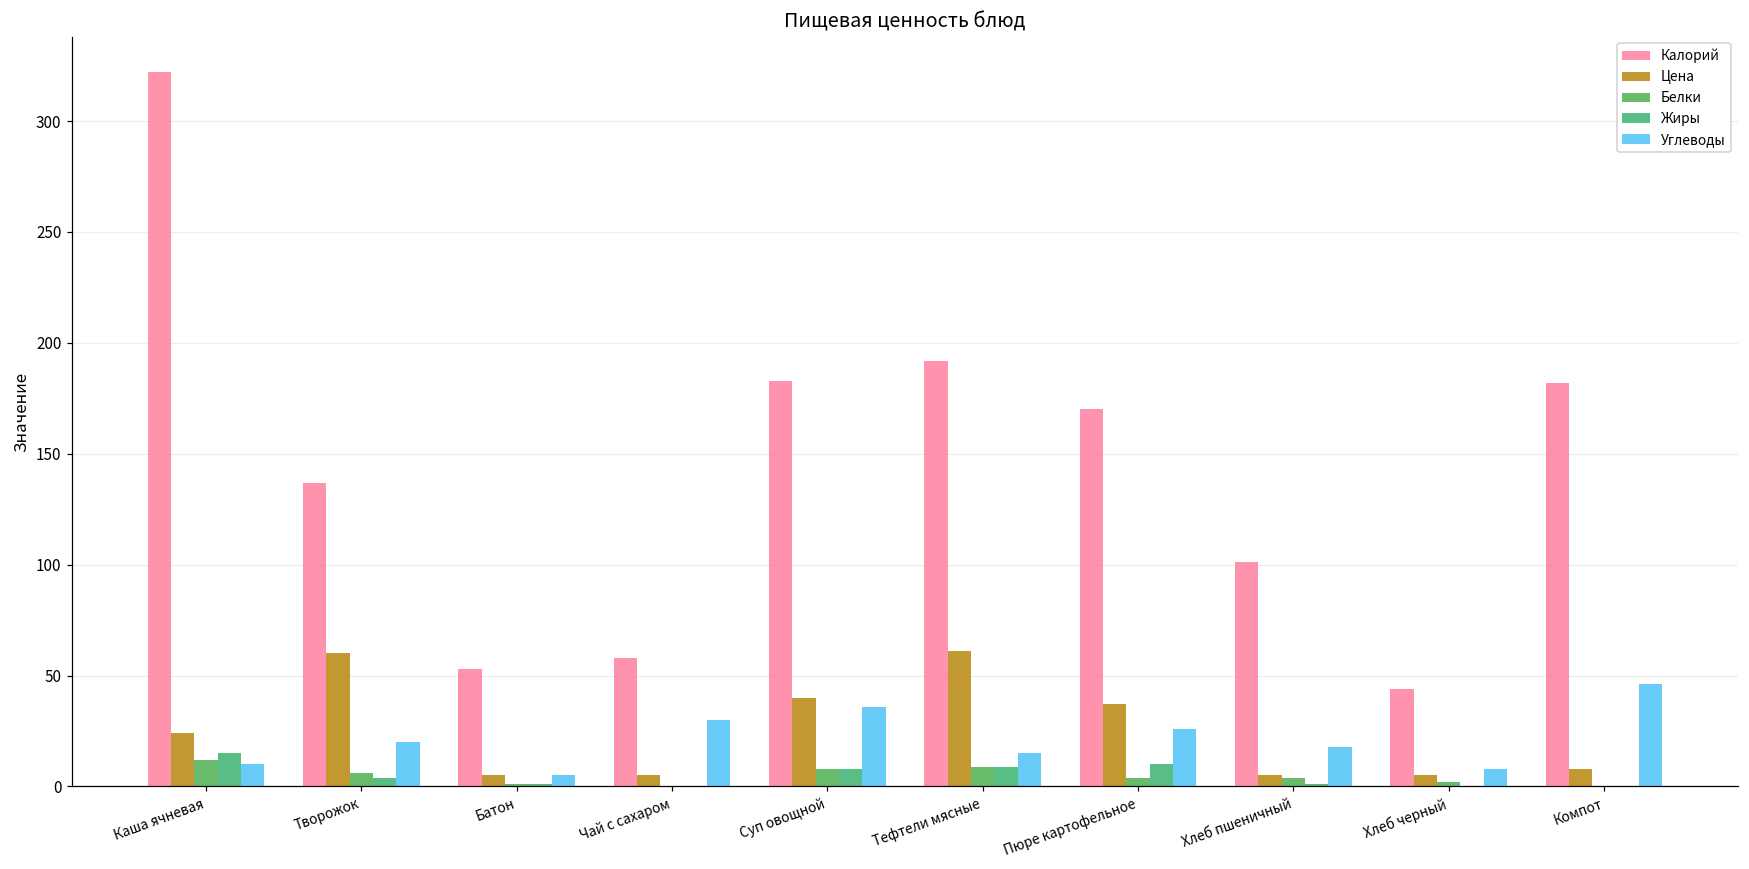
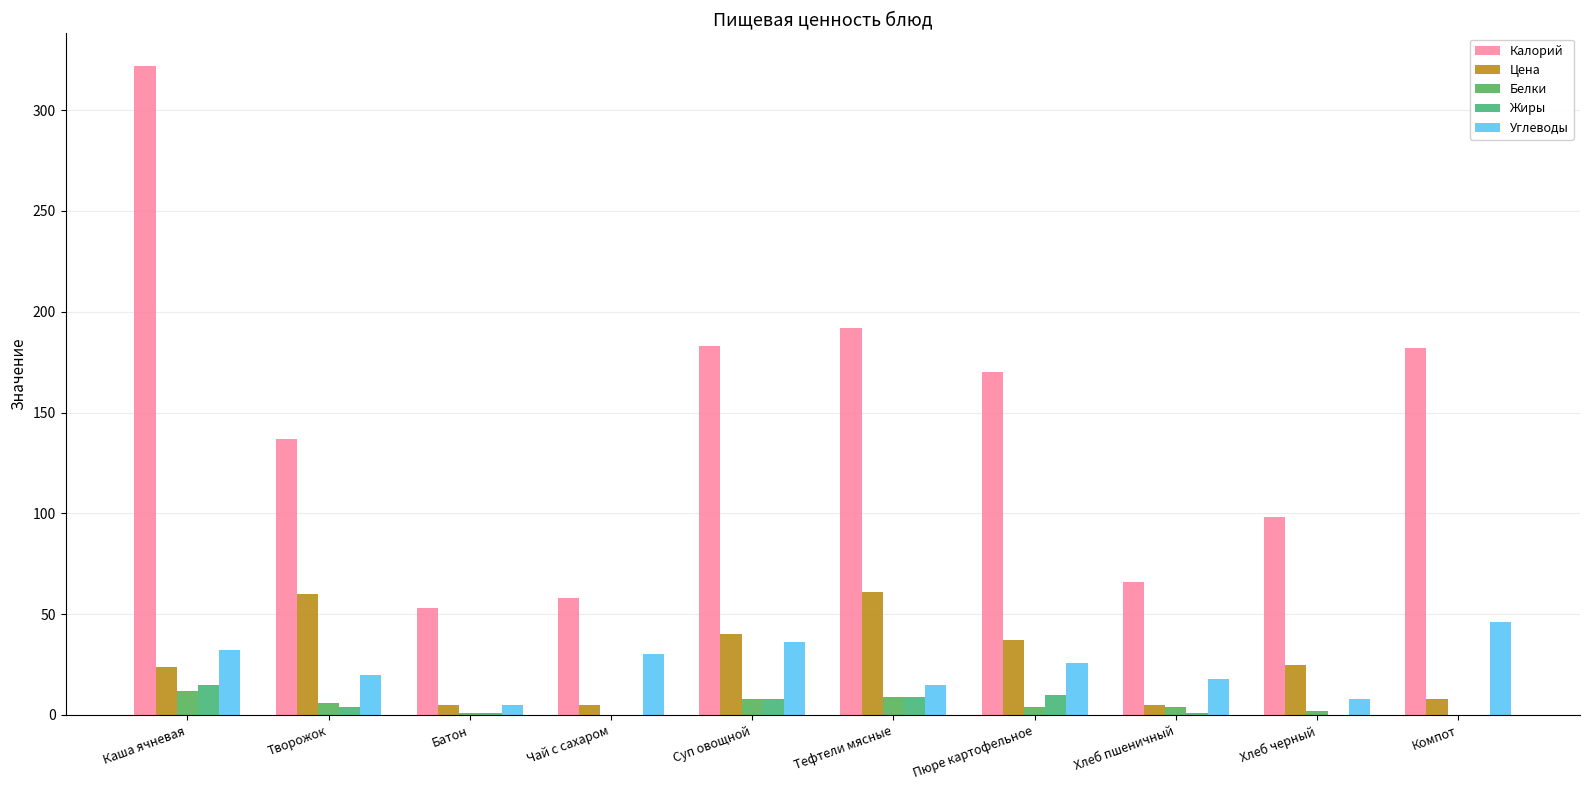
  {
    "Калорий": {
      "Каша ячневая": 322,
      "Творожок": 137,
      "Батон": 53,
      "Чай с сахаром": 58,
      "Суп овощной": 183,
      "Тефтели мясные": 192,
      "Пюре картофельное": 170,
-     "Хлеб пшеничный": 101,
-     "Хлеб черный": 44,
+     "Хлеб пшеничный": 66,
+     "Хлеб черный": 98,
      "Компот": 182
    },
    "Цена": {
      "Каша ячневая": 24,
      "Творожок": 60,
      "Батон": 5,
      "Чай с сахаром": 5,
      "Суп овощной": 40,
      "Тефтели мясные": 61,
      "Пюре картофельное": 37,
      "Хлеб пшеничный": 5,
-     "Хлеб черный": 5,
+     "Хлеб черный": 25,
      "Компот": 8
    },
    "Углеводы": {
-     "Каша ячневая": 10,
+     "Каша ячневая": 32,
      "Творожок": 20,
      "Батон": 5,
      "Чай с сахаром": 30,
      "Суп овощной": 36,
      "Тефтели мясные": 15,
      "Пюре картофельное": 26,
      "Хлеб пшеничный": 18,
      "Хлеб черный": 8,
      "Компот": 46
    }
  }
